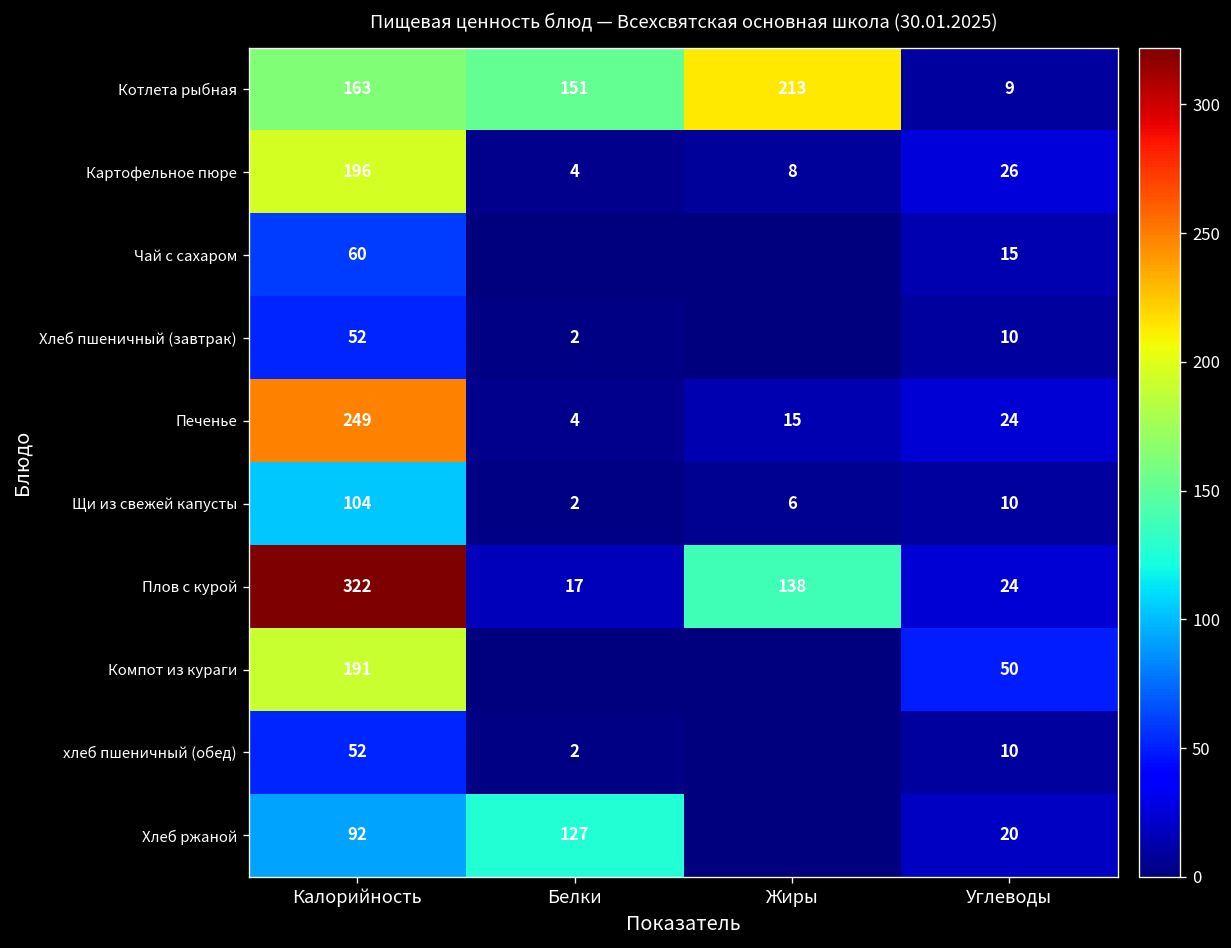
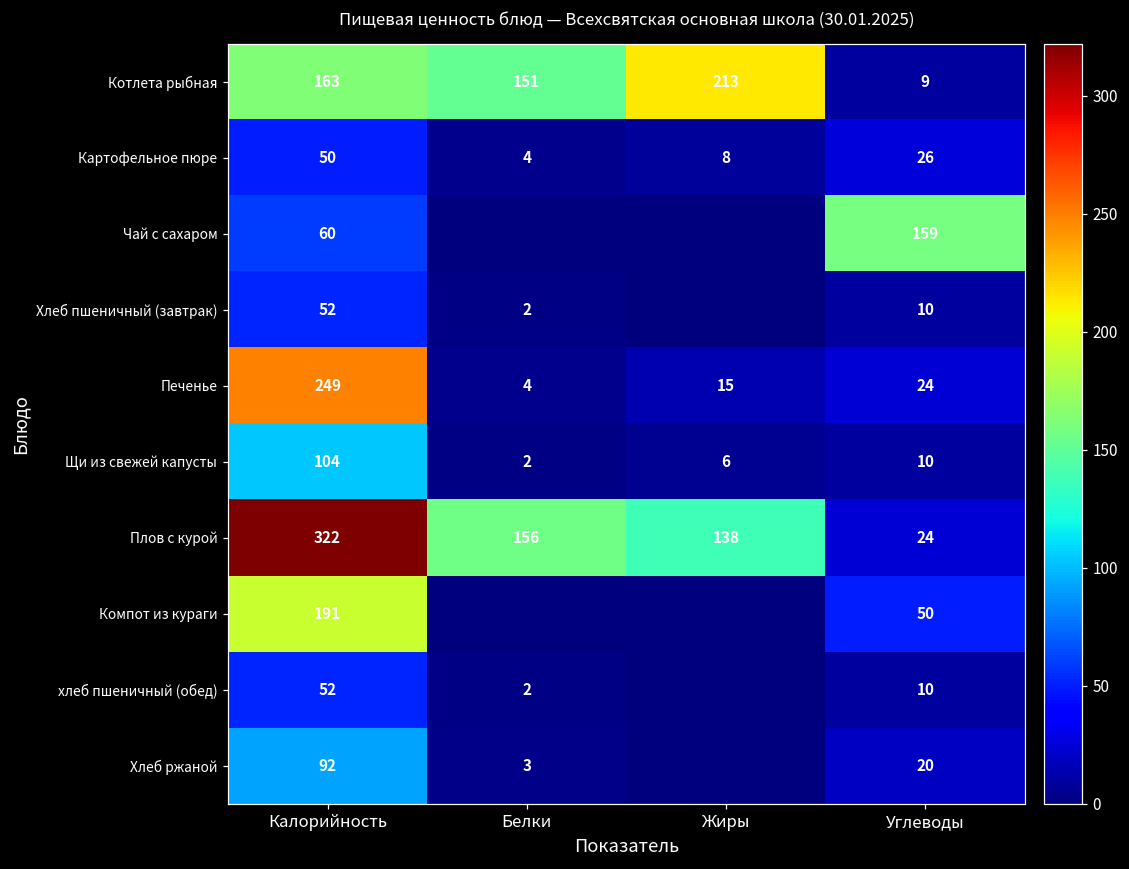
  {
    "Котлета рыбная": {
      "Калорийность": 163,
      "Белки": 151,
      "Жиры": 213,
      "Углеводы": 9
    },
    "Картофельное пюре": {
-     "Калорийность": 196,
+     "Калорийность": 50,
      "Белки": 4,
      "Жиры": 8,
      "Углеводы": 26
    },
    "Чай c сахаром": {
      "Калорийность": 60,
-     "Углеводы": 15
+     "Углеводы": 159
    },
    "Хлеб пшеничный (завтрак)": {
      "Калорийность": 52,
      "Белки": 2,
      "Углеводы": 10
    },
    "Печенье": {
      "Калорийность": 249,
      "Белки": 4,
      "Жиры": 15,
      "Углеводы": 24
    },
    "Щи из свежей капусты": {
      "Калорийность": 104,
      "Белки": 2,
      "Жиры": 6,
      "Углеводы": 10
    },
    "Плов с курой": {
      "Калорийность": 322,
-     "Белки": 17,
+     "Белки": 156,
      "Жиры": 138,
      "Углеводы": 24
    },
    "Компот из кураги": {
      "Калорийность": 191,
      "Углеводы": 50
    },
    "хлеб пшеничный (обед)": {
      "Калорийность": 52,
      "Белки": 2,
      "Углеводы": 10
    },
    "Хлеб ржаной": {
      "Калорийность": 92,
-     "Белки": 127,
+     "Белки": 3,
      "Углеводы": 20
    }
  }
